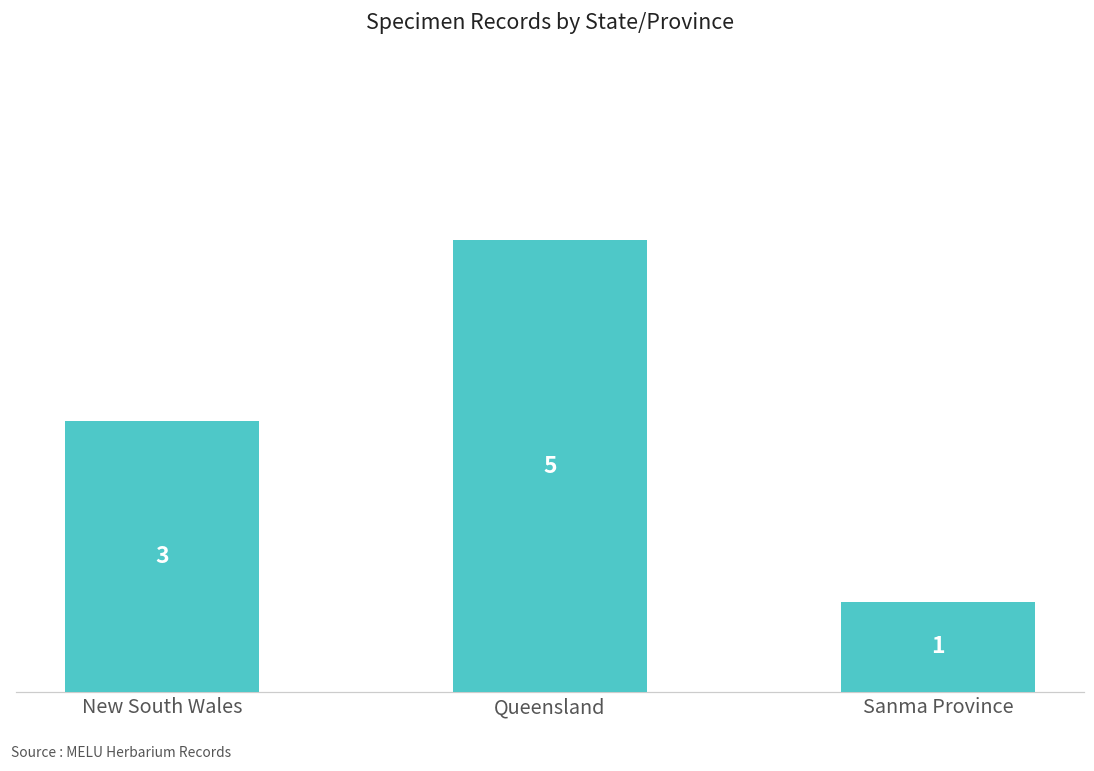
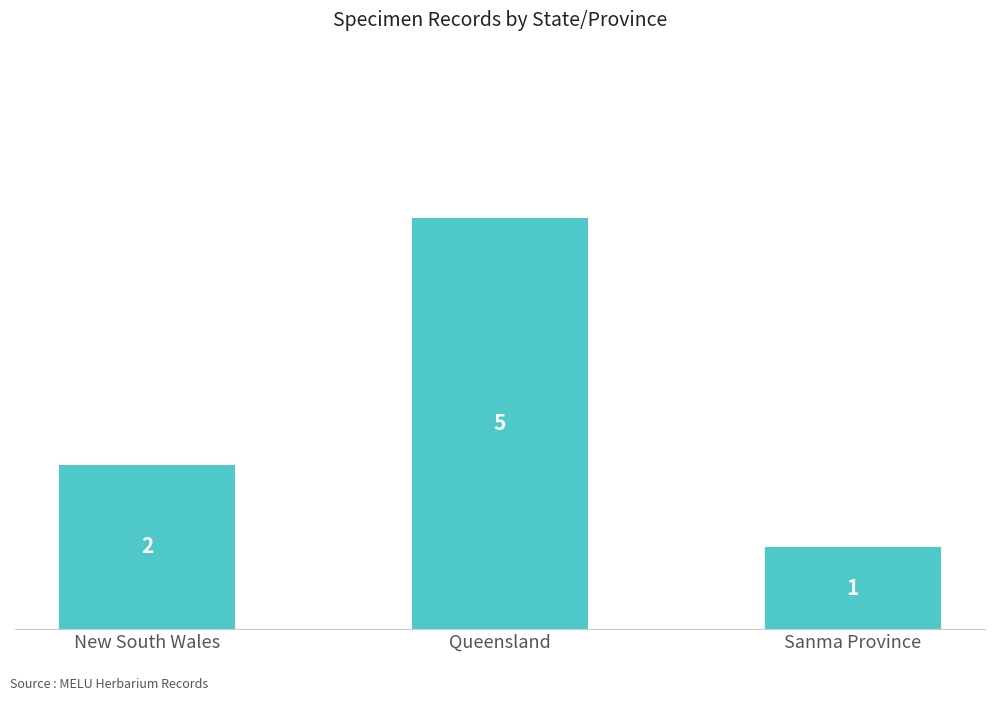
  {
-   "New South Wales": 3,
+   "New South Wales": 2,
    "Queensland": 5,
    "Sanma Province": 1
  }
